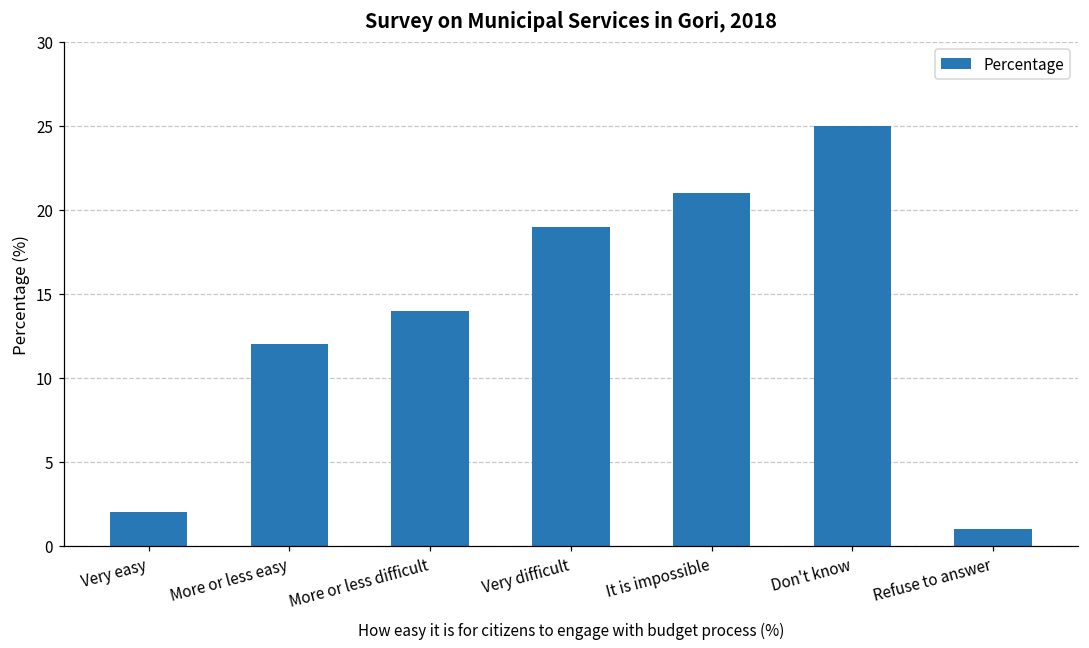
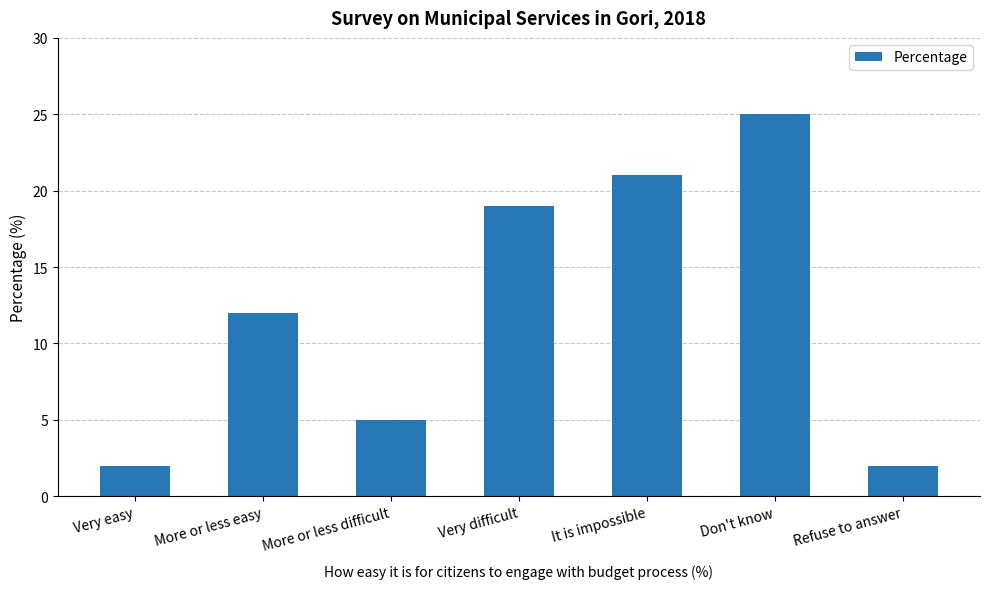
  {
    "Very easy": 2,
    "More or less easy": 12,
-   "More or less difficult": 14,
+   "More or less difficult": 5,
    "Very difficult": 19,
    "It is impossible": 21,
    "Don't know": 25,
-   "Refuse to answer": 1
+   "Refuse to answer": 2
  }
